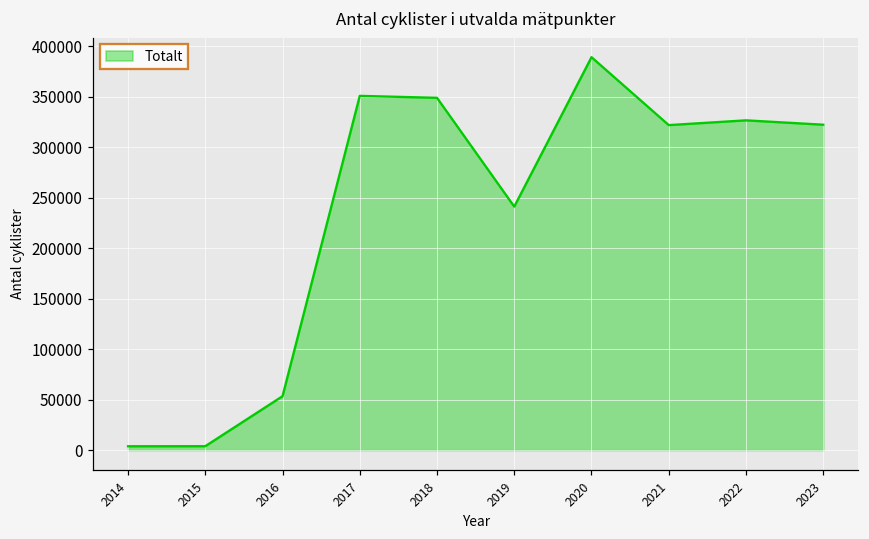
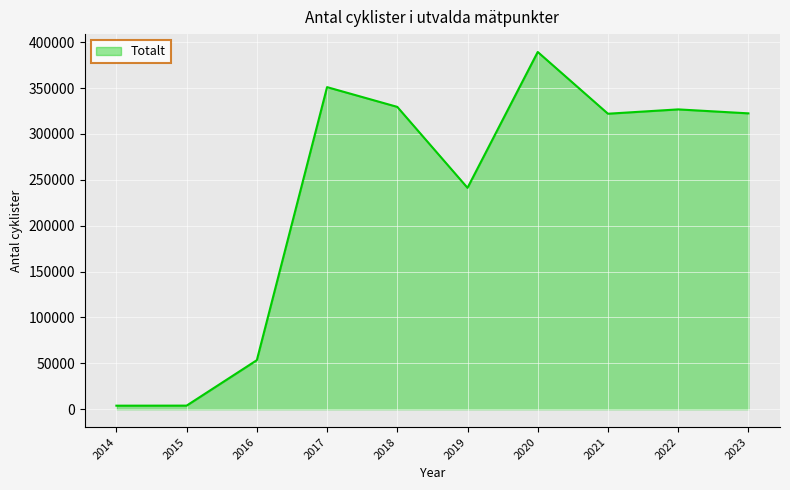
  {
    "2014": 0,
    "2015": 0,
    "2016": 50000,
    "2017": 350000,
-   "2018": 350000,
+   "2018": 330000,
    "2019": 240000,
    "2020": 390000,
    "2021": 320000,
    "2022": 330000,
    "2023": 320000
  }
